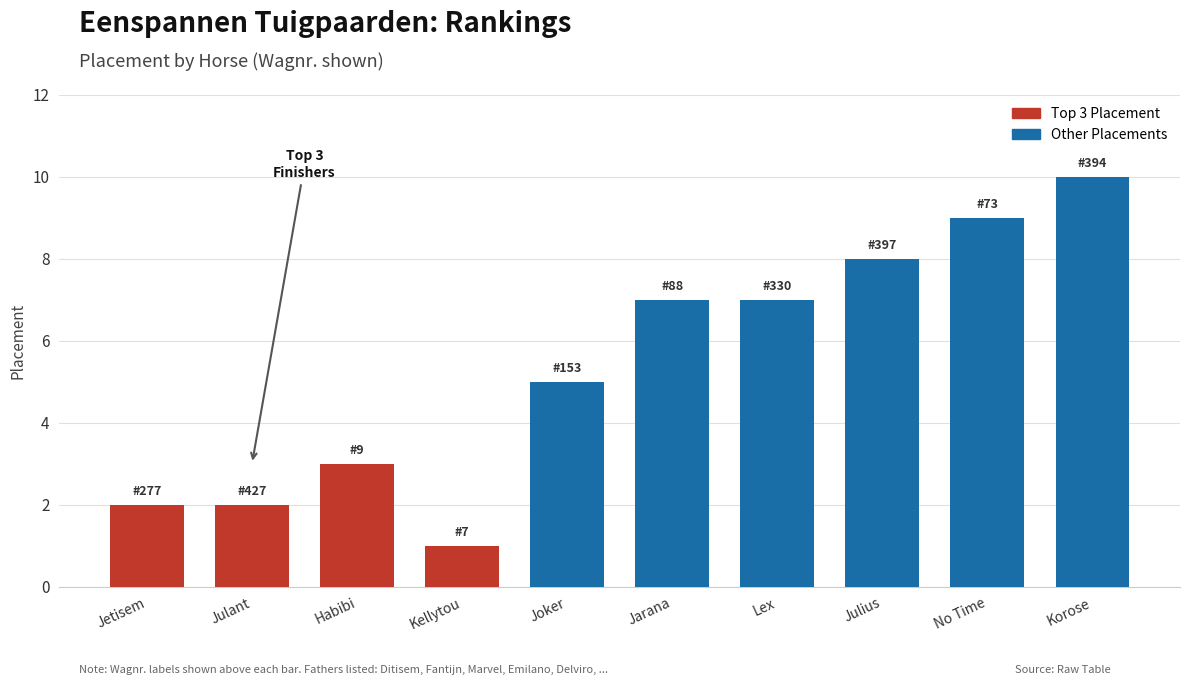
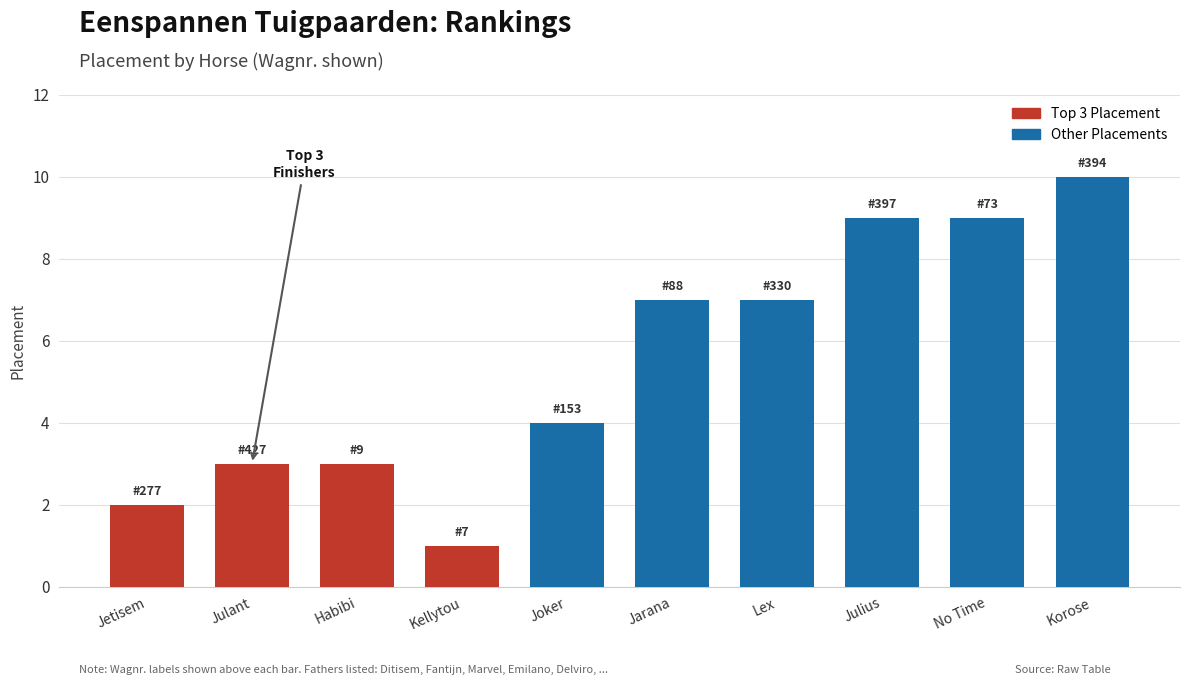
  {
-   "Julant": 2,
-   "Joker": 5,
-   "Julius": 8
+   "Julant": 3,
+   "Joker": 4,
+   "Julius": 9
  }
